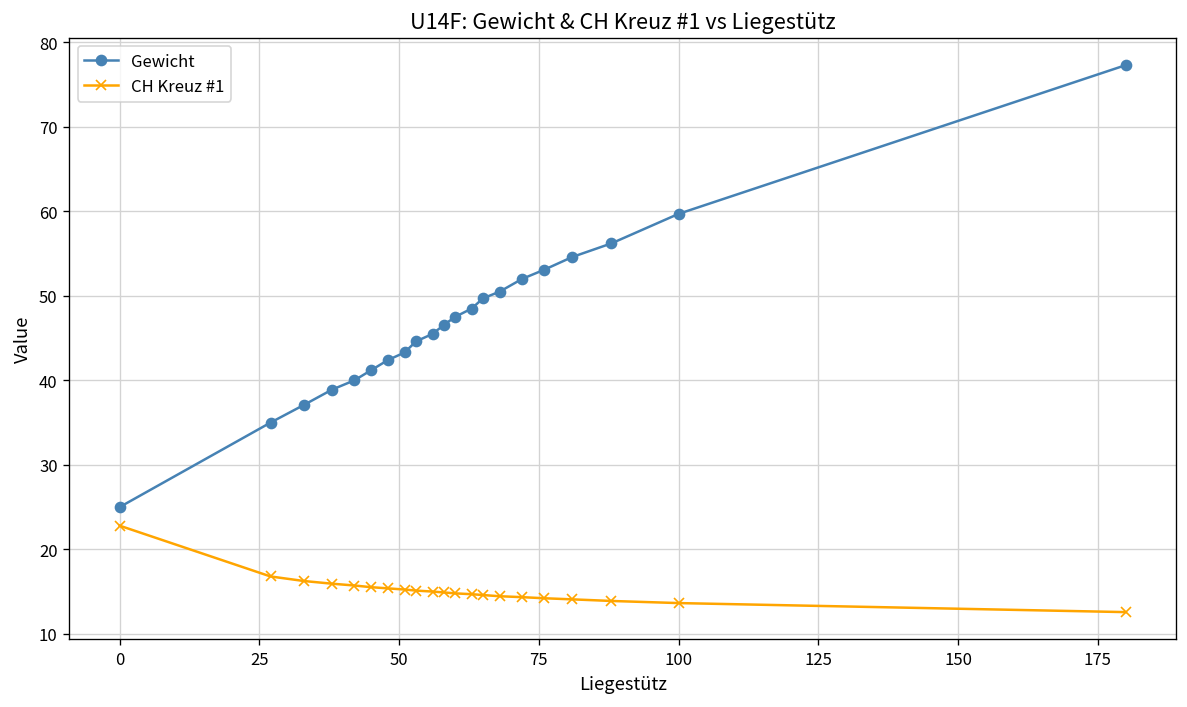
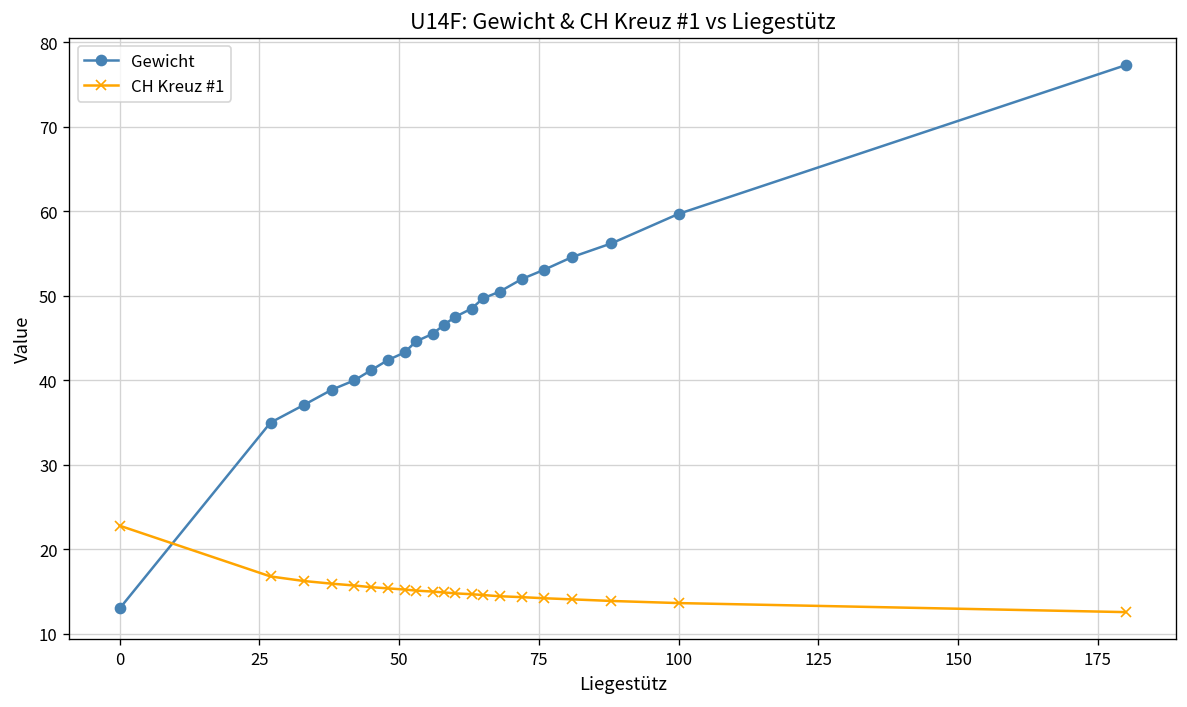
  {
    "Gewicht": {
-     "0": 25,
+     "0": 13,
      "100": 60
    },
    "CH Kreuz #1": {
      "0": 23,
      "100": 14
    }
  }
